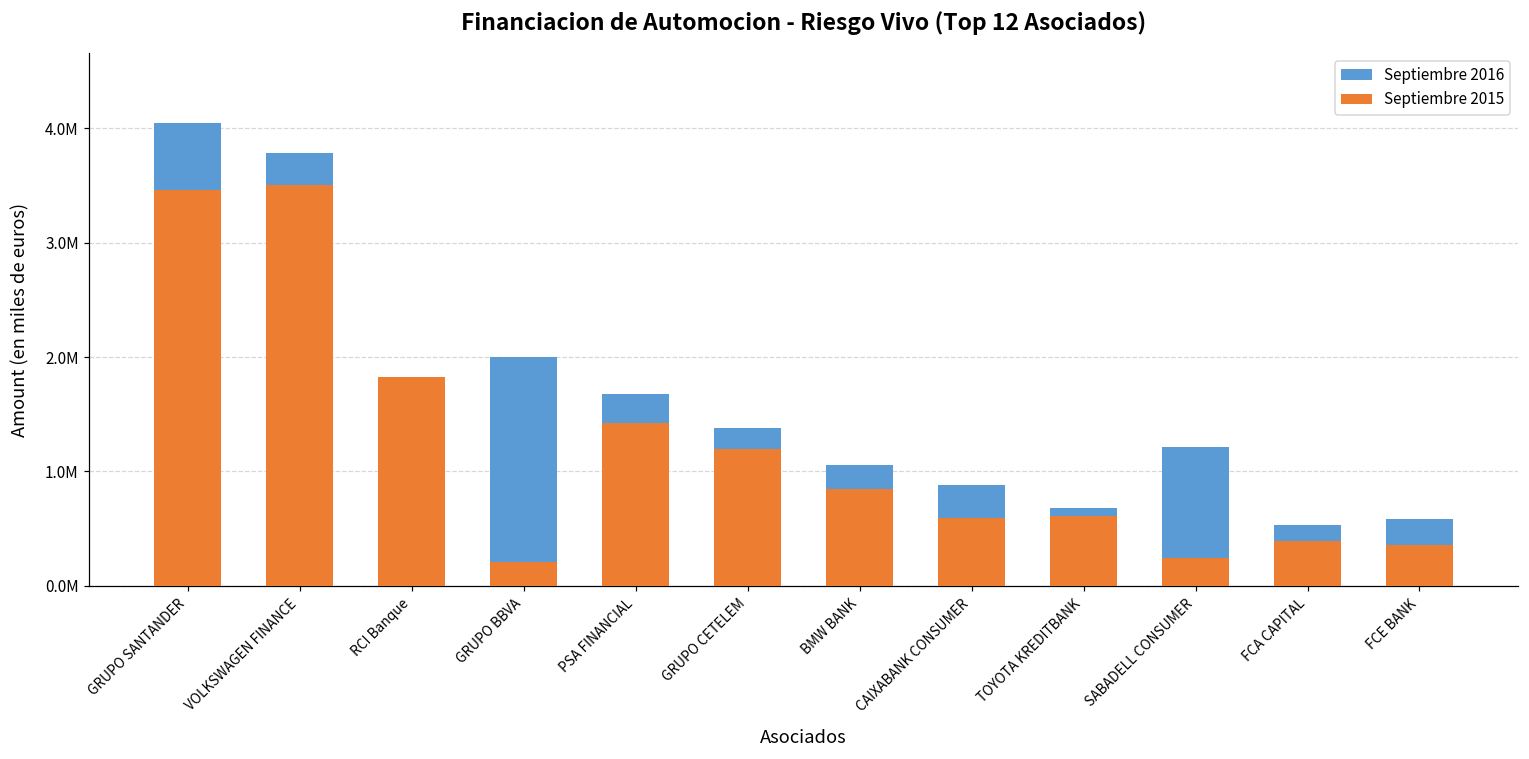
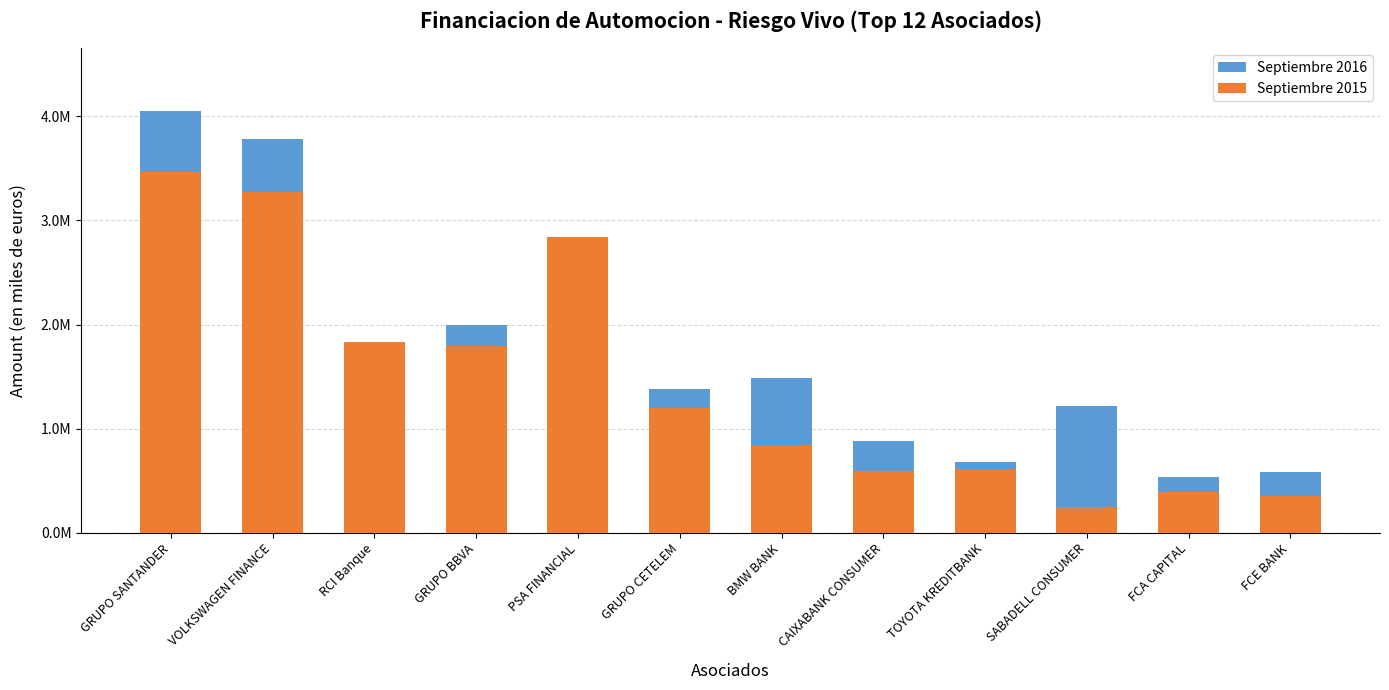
  {
    "Septiembre 2016": {
      "GRUPO SANTANDER": 4050000,
      "VOLKSWAGEN FINANCE": 3780000,
      "GRUPO BBVA": 2000000,
      "GRUPO CETELEM": 1380000,
-     "BMW BANK": 1060000,
+     "BMW BANK": 1480000,
      "CAIXABANK CONSUMER": 880000,
      "TOYOTA KREDITBANK": 680000,
      "SABADELL CONSUMER": 1210000,
      "FCA CAPITAL": 530000,
      "FCE BANK": 580000
    },
    "Septiembre 2015": {
-     "VOLKSWAGEN FINANCE": 3500000,
+     "VOLKSWAGEN FINANCE": 3270000,
      "RCI Banque": 1830000,
-     "GRUPO BBVA": 210000,
-     "PSA FINANCIAL": 1420000
+     "GRUPO BBVA": 1800000,
+     "PSA FINANCIAL": 2840000
    }
  }
